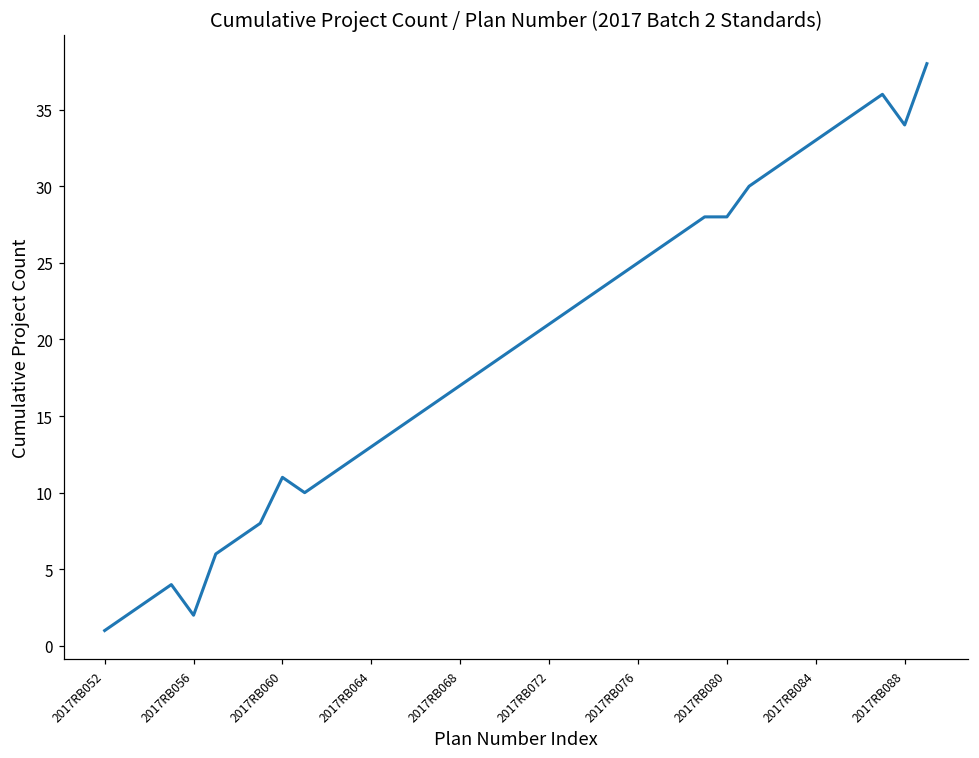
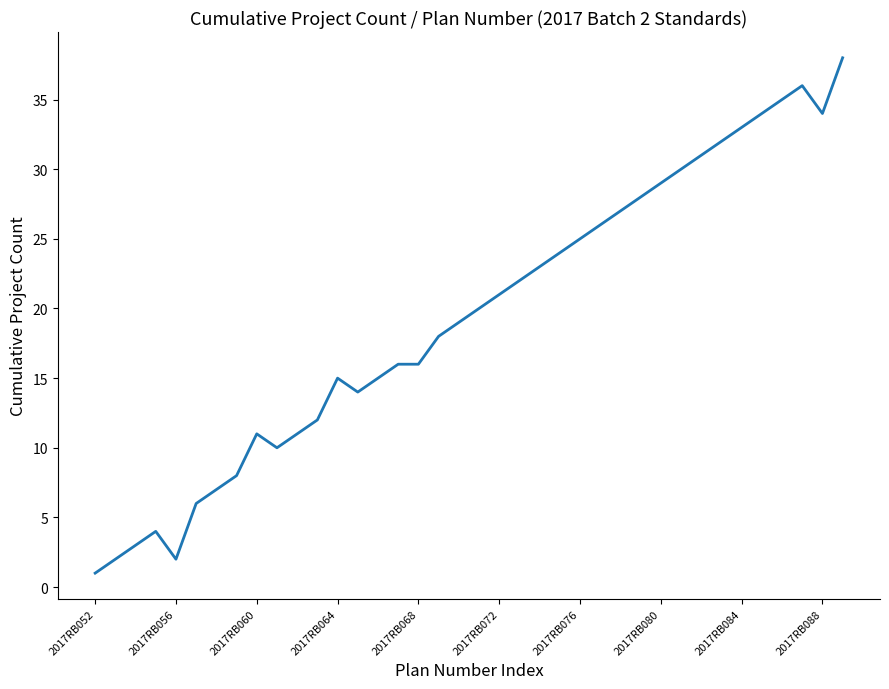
  {
    "2017RB052": 1,
    "2017RB056": 2,
    "2017RB060": 11,
-   "2017RB064": 13,
-   "2017RB068": 17,
+   "2017RB064": 15,
+   "2017RB068": 16,
    "2017RB072": 21,
    "2017RB076": 25,
-   "2017RB080": 28,
+   "2017RB080": 29,
    "2017RB084": 33,
    "2017RB088": 34
  }
